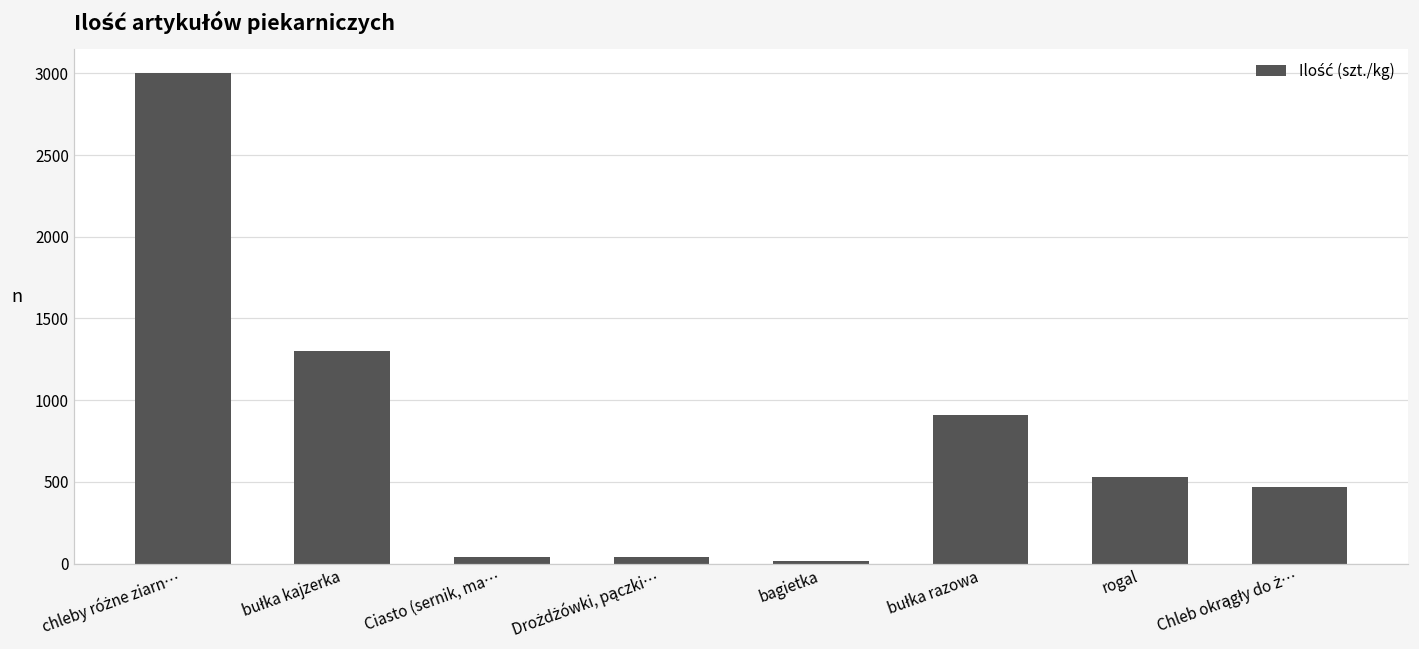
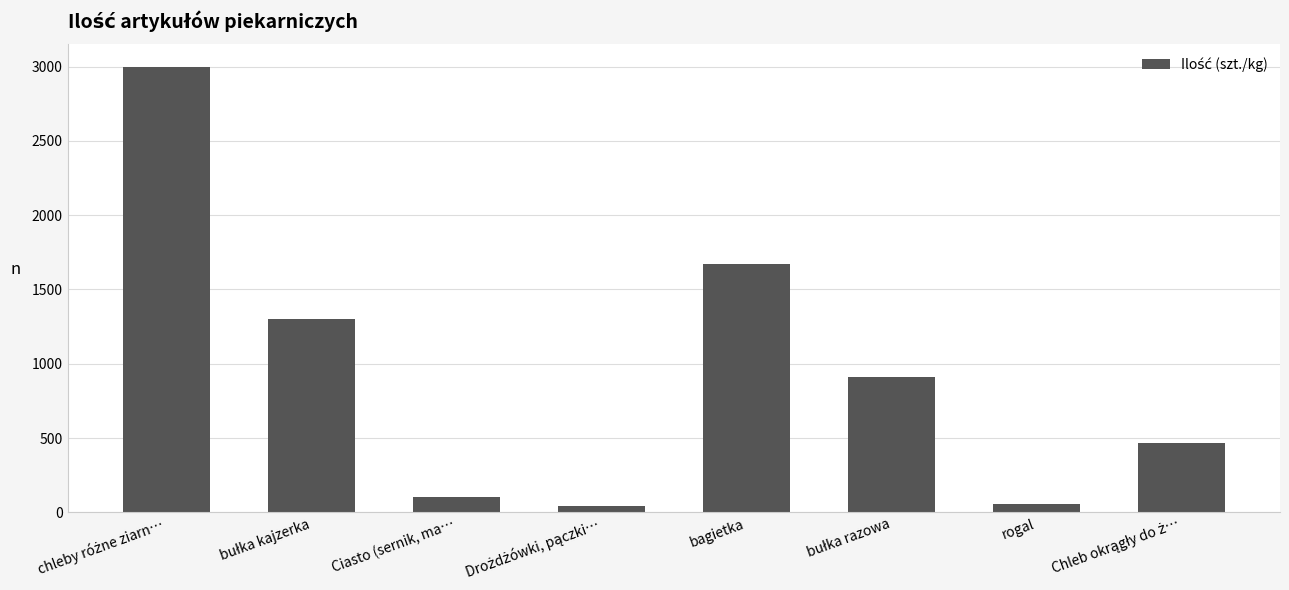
  {
    "chleby różne ziarn…": 3000,
    "bułka kajzerka": 1300,
-   "Ciasto (sernik, ma…": 40,
+   "Ciasto (sernik, ma…": 100,
    "Drożdżówki, pączki…": 40,
-   "bagietka": 20,
+   "bagietka": 1670,
    "bułka razowa": 910,
-   "rogal": 530,
+   "rogal": 60,
    "Chleb okrągły do ż…": 470
  }
